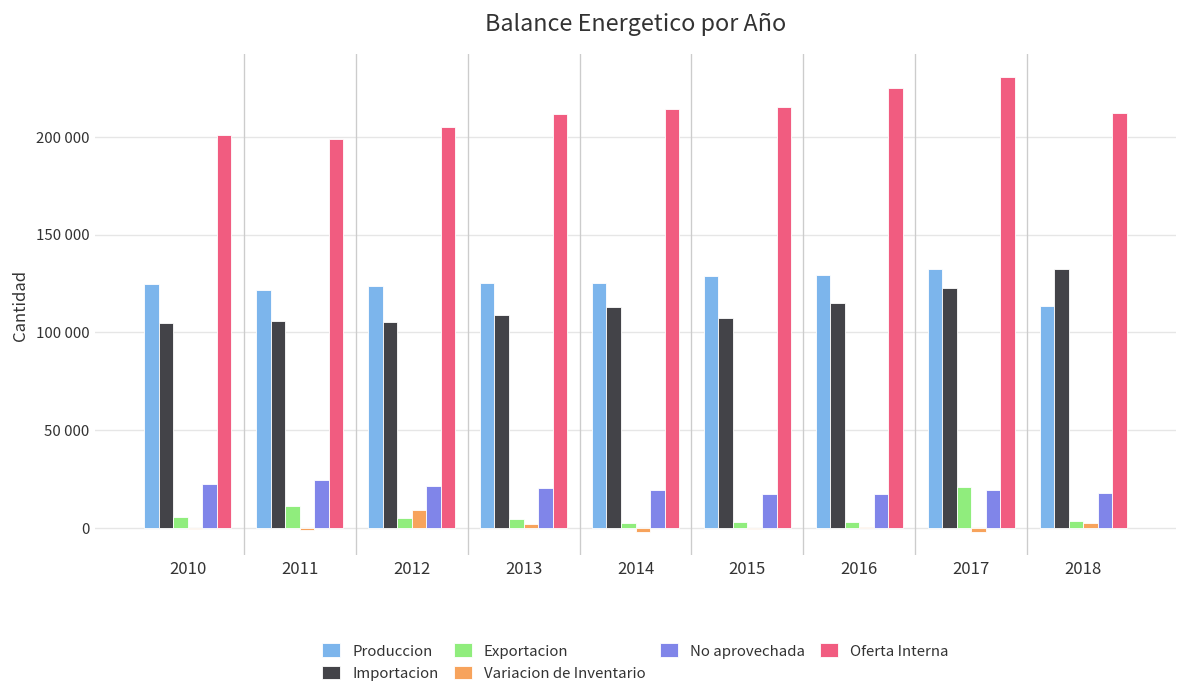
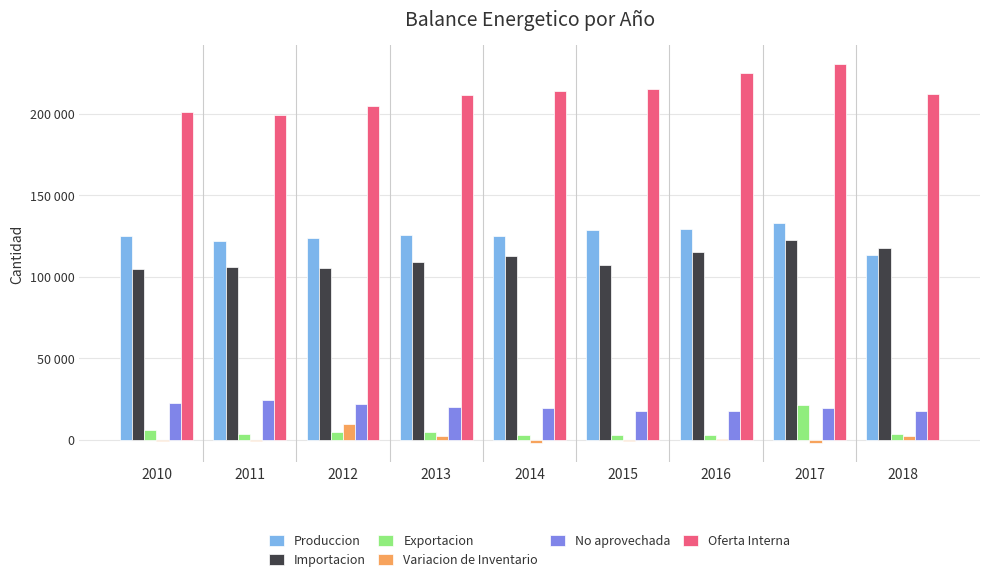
  {
    "Importacion": {
      "2010": 105000,
      "2011": 106000,
      "2012": 106000,
      "2013": 109000,
      "2014": 113000,
      "2015": 107000,
      "2016": 115000,
      "2017": 123000,
-     "2018": 133000
+     "2018": 118000
    },
    "Exportacion": {
      "2010": 6000,
-     "2011": 11000,
+     "2011": 3000,
      "2012": 5000,
      "2013": 5000,
      "2014": 3000,
      "2015": 3000,
      "2016": 3000,
      "2017": 21000,
      "2018": 3000
    },
    "Variacion de Inventario": {
      "2012": 9000,
      "2013": 2000,
      "2014": -2000,
      "2017": -2000,
      "2018": 3000
    },
    "Oferta Interna": {
      "2010": 201000,
      "2011": 199000,
      "2012": 205000,
      "2013": 212000,
      "2014": 214000,
      "2015": 215000,
      "2016": 225000,
      "2017": 231000,
      "2018": 212000
    }
  }
